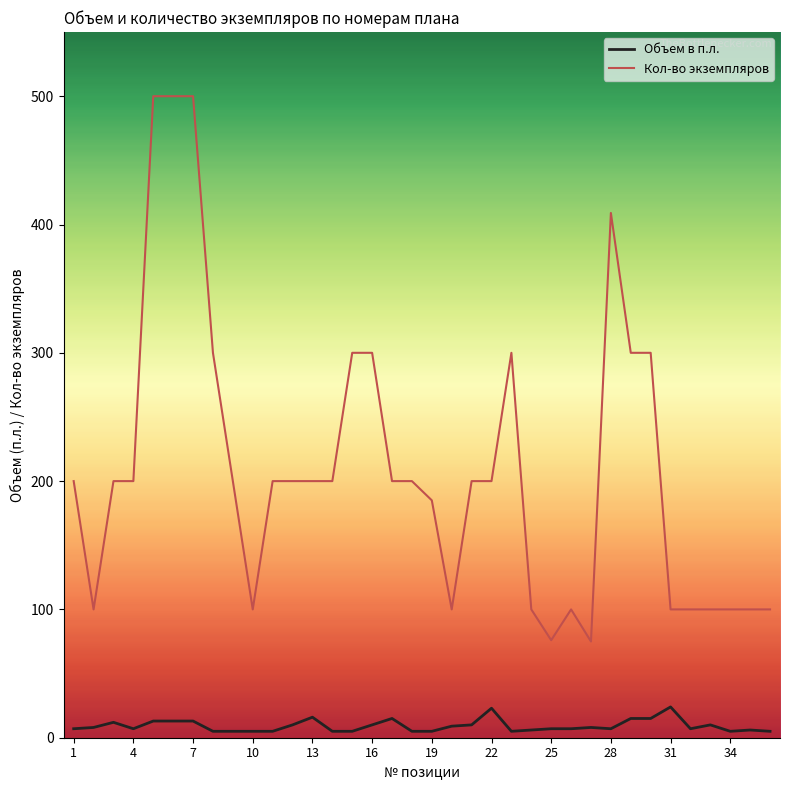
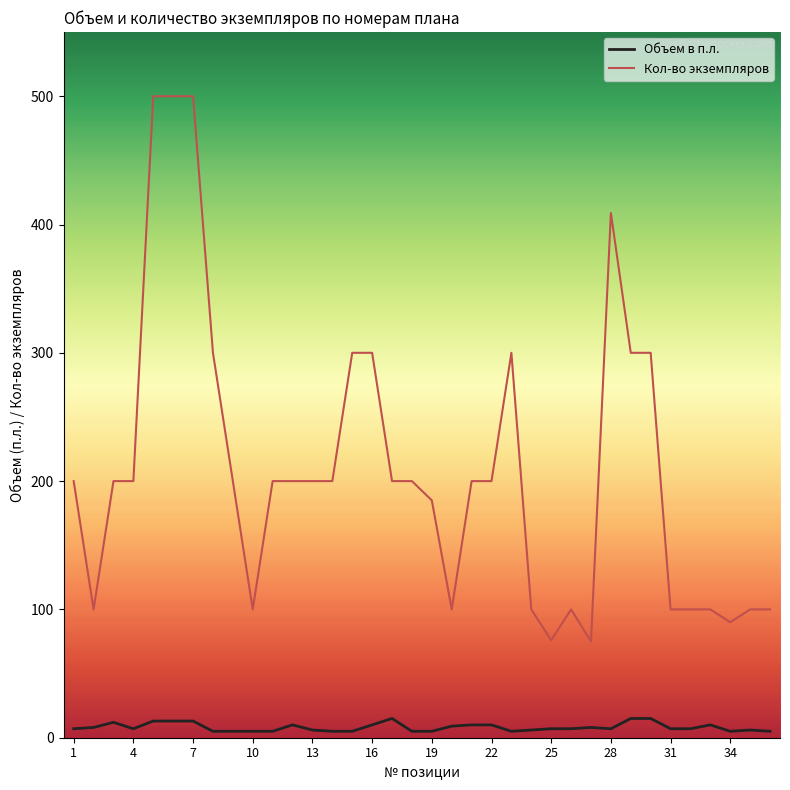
  {
    "Объем в п.л.": {
      "1": 7,
      "4": 7,
      "7": 13,
      "10": 5,
-     "13": 16,
+     "13": 6,
      "16": 10,
      "19": 5,
-     "22": 23,
+     "22": 10,
      "25": 7,
      "28": 7,
-     "31": 24,
+     "31": 7,
      "34": 5
    },
    "Кол-во экземпляров": {
      "1": 200,
      "4": 200,
      "7": 500,
      "10": 100,
      "13": 200,
      "16": 300,
      "19": 185,
      "22": 200,
      "25": 76,
      "28": 409,
      "31": 100,
-     "34": 100
+     "34": 90
    }
  }
